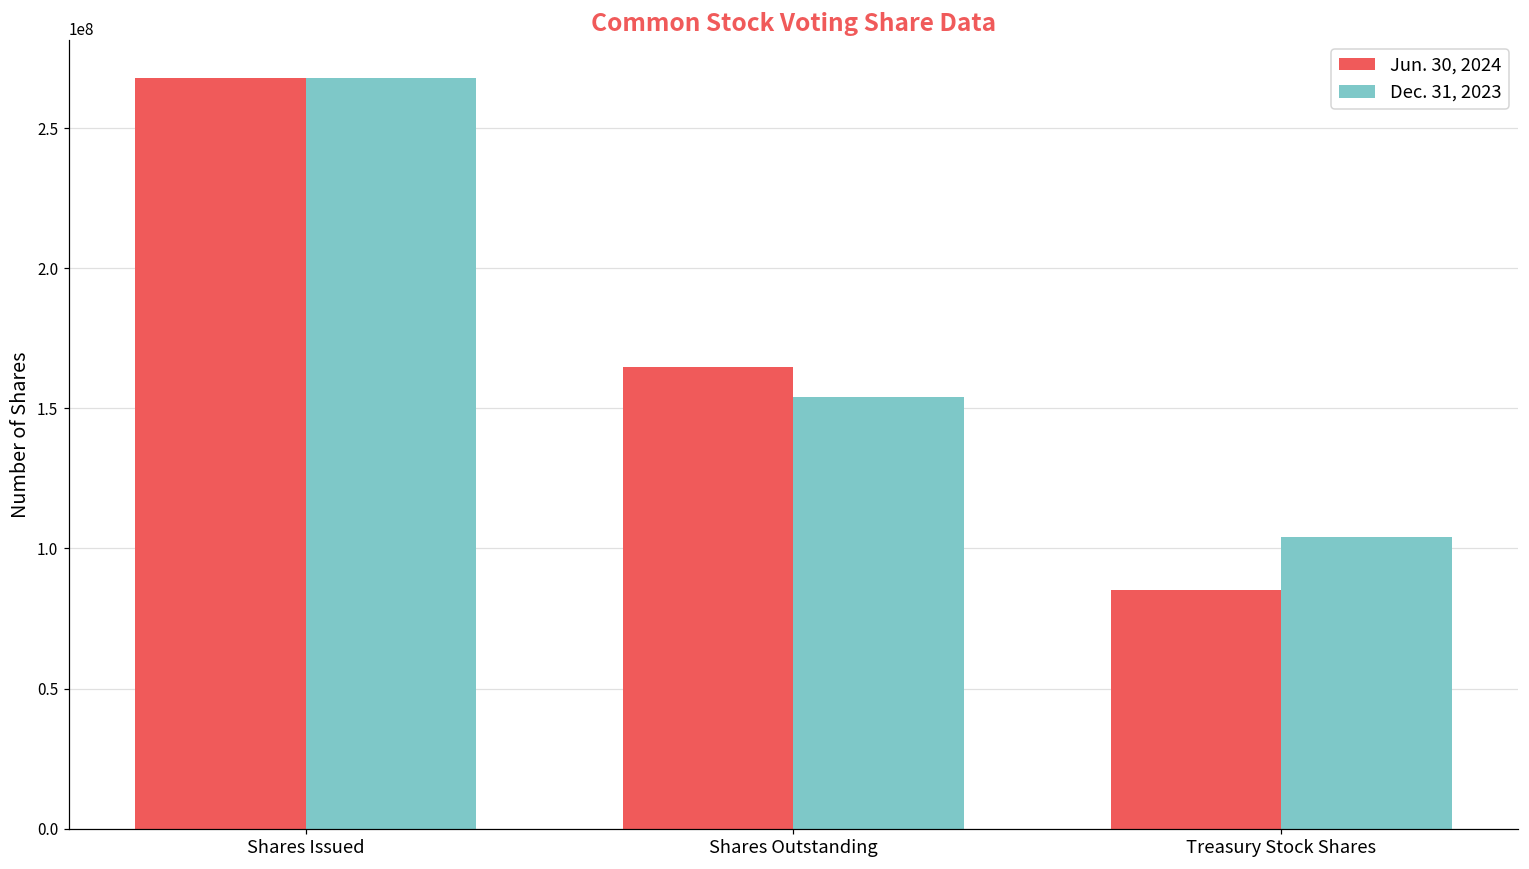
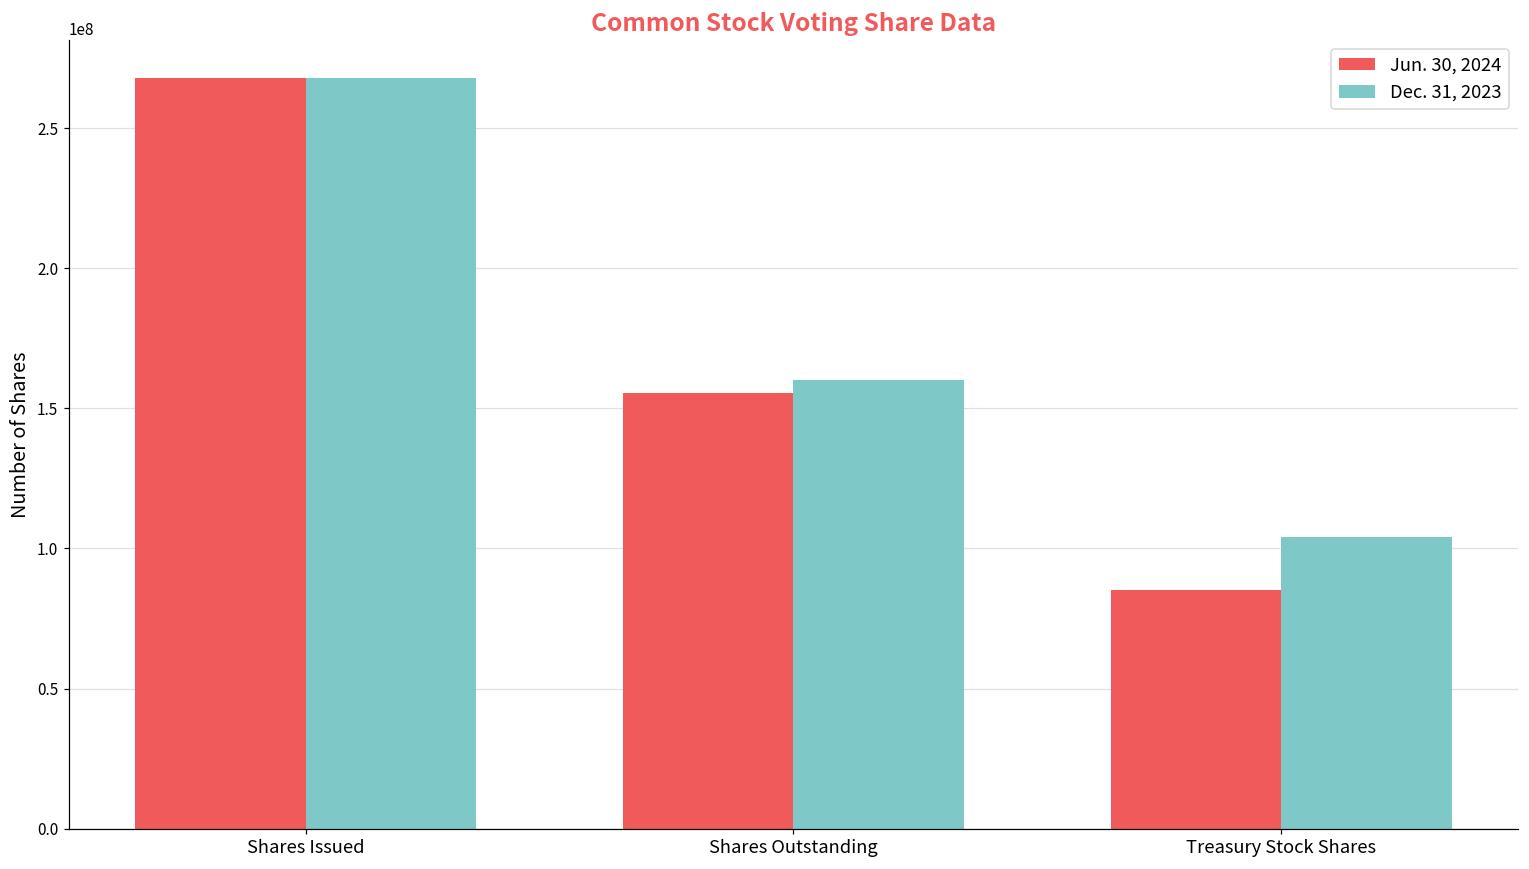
  {
    "Jun. 30, 2024": {
      "Shares Issued": 268000000,
-     "Shares Outstanding": 165000000,
+     "Shares Outstanding": 156000000,
      "Treasury Stock Shares": 85000000
    },
    "Dec. 31, 2023": {
      "Shares Issued": 268000000,
-     "Shares Outstanding": 154000000,
+     "Shares Outstanding": 160000000,
      "Treasury Stock Shares": 104000000
    }
  }
